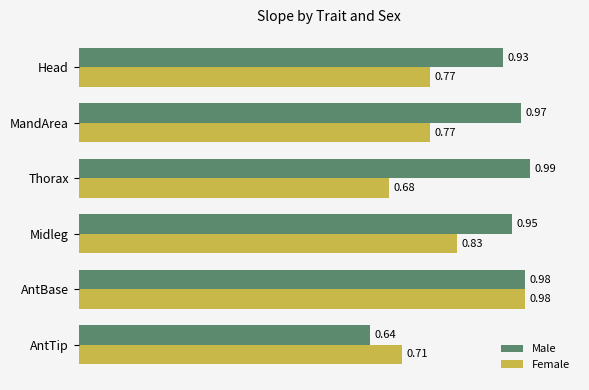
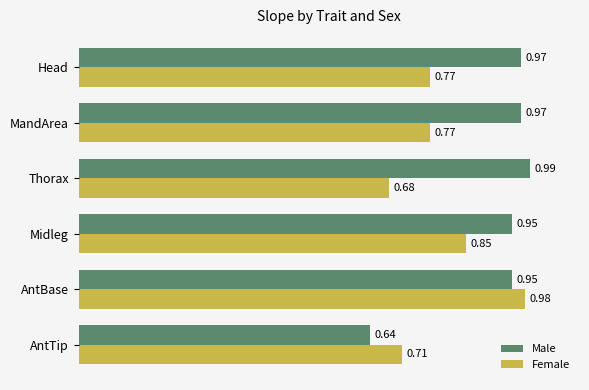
  {
    "Male": {
-     "Head": 0.93,
+     "Head": 0.97,
      "MandArea": 0.97,
      "Thorax": 0.99,
      "Midleg": 0.95,
-     "AntBase": 0.98,
+     "AntBase": 0.95,
      "AntTip": 0.64
    },
    "Female": {
      "Head": 0.77,
      "MandArea": 0.77,
      "Thorax": 0.68,
-     "Midleg": 0.83,
+     "Midleg": 0.85,
      "AntBase": 0.98,
      "AntTip": 0.71
    }
  }
